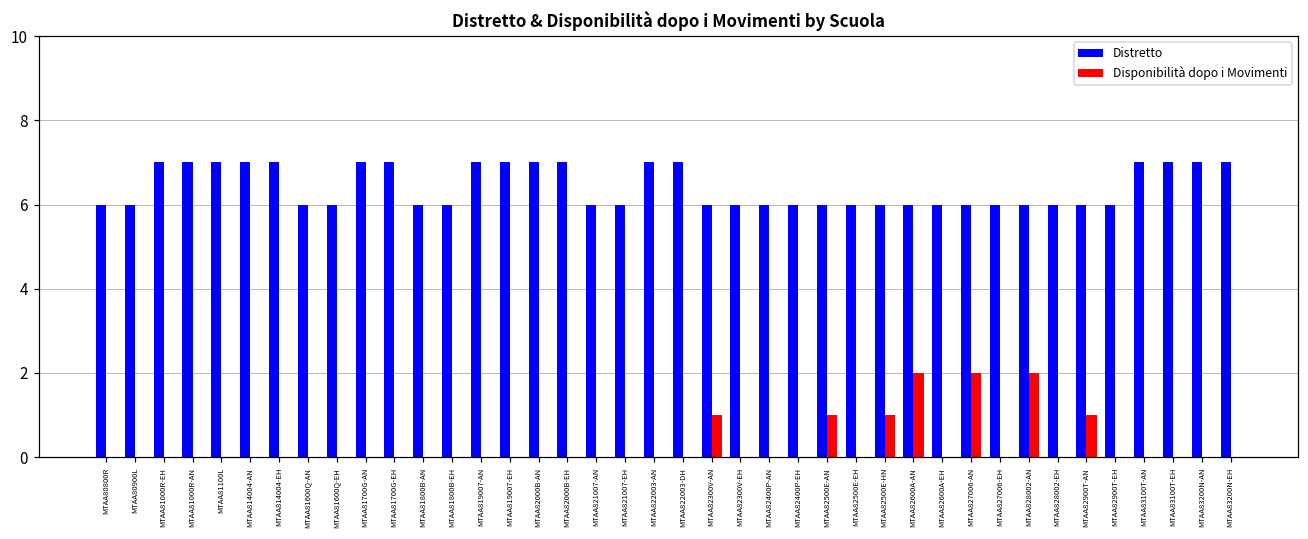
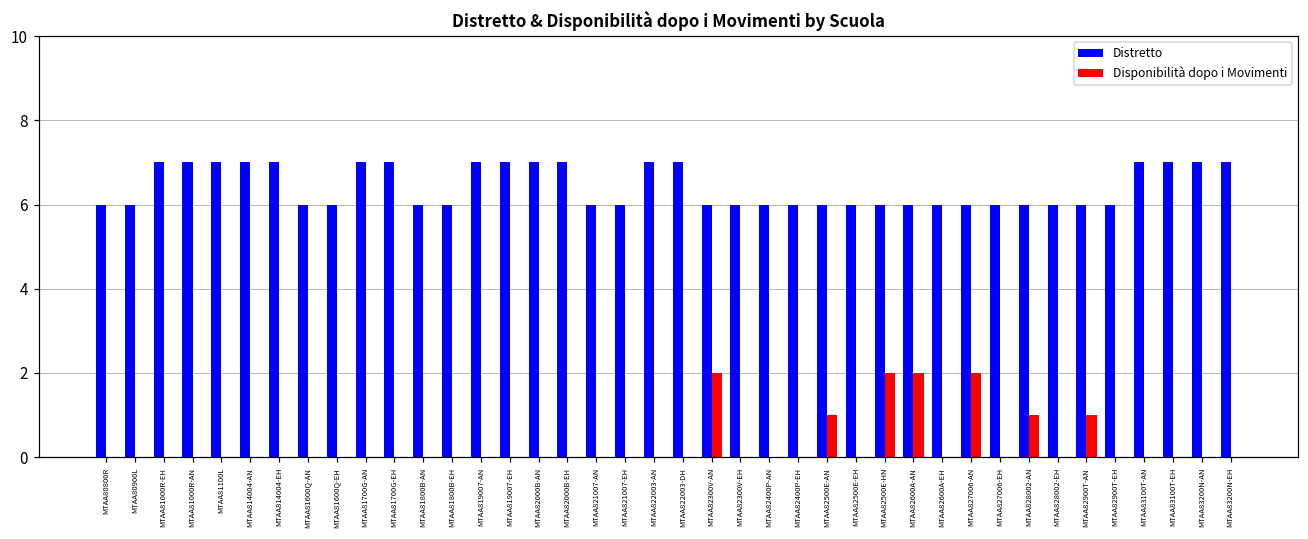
  {
    "Distretto": {
      "MTAA80800R": 6,
      "MTAA80900L": 6,
      "MTAA81000R-EH": 7,
      "MTAA81000R-AN": 7,
      "MTAA81100L": 7,
      "MTAA814004-AN": 7,
      "MTAA814004-EH": 7,
      "MTAA81600Q-AN": 6,
      "MTAA81600Q-EH": 6,
      "MTAA81700G-AN": 7,
      "MTAA81700G-EH": 7,
      "MTAA81800B-AN": 6,
      "MTAA81800B-EH": 6,
      "MTAA819007-AN": 7,
      "MTAA819007-EH": 7,
      "MTAA82000B-AN": 7,
      "MTAA82000B-EH": 7,
      "MTAA821007-AN": 6,
      "MTAA821007-EH": 6,
      "MTAA822003-AN": 7,
      "MTAA822003-DH": 7,
      "MTAA82300V-AN": 6,
      "MTAA82300V-EH": 6,
      "MTAA82400P-AN": 6,
      "MTAA82400P-EH": 6,
      "MTAA82500E-AN": 6,
      "MTAA82500E-EH": 6,
      "MTAA82500E-HN": 6,
      "MTAA82600A-AN": 6,
      "MTAA82600A-EH": 6,
      "MTAA827006-AN": 6,
      "MTAA827006-EH": 6,
      "MTAA828002-AN": 6,
      "MTAA828002-EH": 6,
      "MTAA82900T-AN": 6,
      "MTAA82900T-EH": 6,
      "MTAA83100T-AN": 7,
      "MTAA83100T-EH": 7,
      "MTAA83200N-AN": 7,
      "MTAA83200N-EH": 7
    },
    "Disponibilità dopo i Movimenti": {
      "MTAA80800R": 0,
      "MTAA80900L": 0,
      "MTAA81000R-EH": 0,
      "MTAA81000R-AN": 0,
      "MTAA81100L": 0,
      "MTAA814004-AN": 0,
      "MTAA814004-EH": 0,
      "MTAA81600Q-AN": 0,
      "MTAA81600Q-EH": 0,
      "MTAA81700G-AN": 0,
      "MTAA81700G-EH": 0,
      "MTAA81800B-AN": 0,
      "MTAA81800B-EH": 0,
      "MTAA819007-AN": 0,
      "MTAA819007-EH": 0,
      "MTAA82000B-AN": 0,
      "MTAA82000B-EH": 0,
      "MTAA821007-AN": 0,
      "MTAA821007-EH": 0,
      "MTAA822003-AN": 0,
      "MTAA822003-DH": 0,
-     "MTAA82300V-AN": 1,
+     "MTAA82300V-AN": 2,
      "MTAA82300V-EH": 0,
      "MTAA82400P-AN": 0,
      "MTAA82400P-EH": 0,
      "MTAA82500E-AN": 1,
      "MTAA82500E-EH": 0,
-     "MTAA82500E-HN": 1,
+     "MTAA82500E-HN": 2,
      "MTAA82600A-AN": 2,
      "MTAA82600A-EH": 0,
      "MTAA827006-AN": 2,
      "MTAA827006-EH": 0,
-     "MTAA828002-AN": 2,
+     "MTAA828002-AN": 1,
      "MTAA828002-EH": 0,
      "MTAA82900T-AN": 1,
      "MTAA82900T-EH": 0,
      "MTAA83100T-AN": 0,
      "MTAA83100T-EH": 0,
      "MTAA83200N-AN": 0,
      "MTAA83200N-EH": 0
    }
  }
